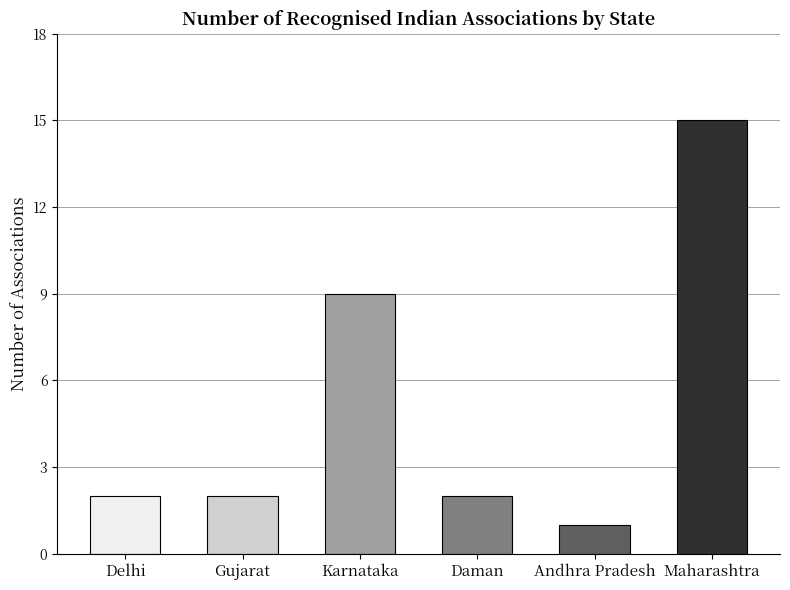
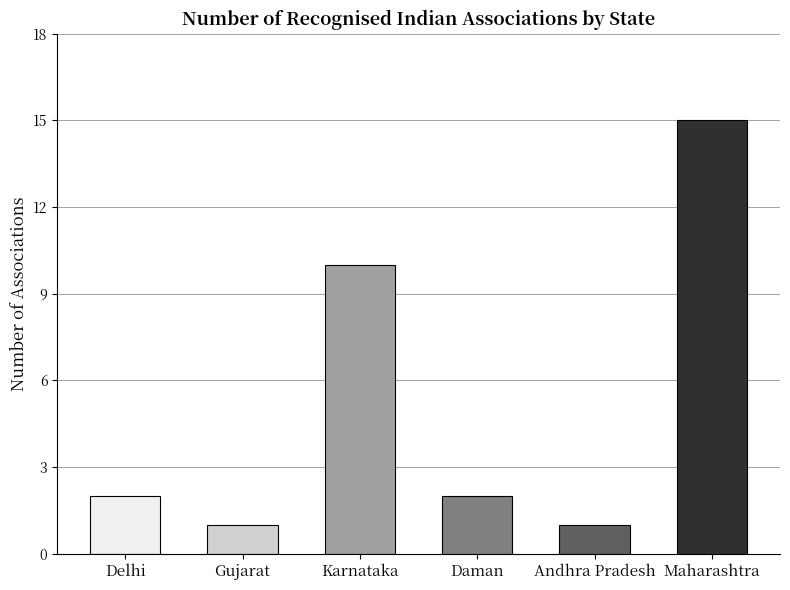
  {
    "Delhi": 2,
-   "Gujarat": 2,
-   "Karnataka": 9,
+   "Gujarat": 1,
+   "Karnataka": 10,
    "Daman": 2,
    "Andhra Pradesh": 1,
    "Maharashtra": 15
  }
